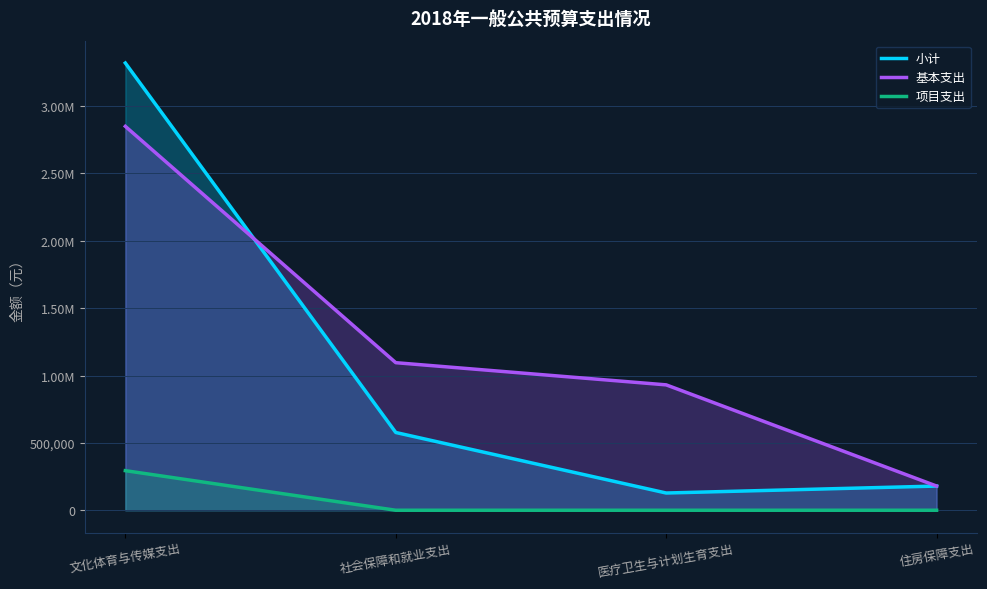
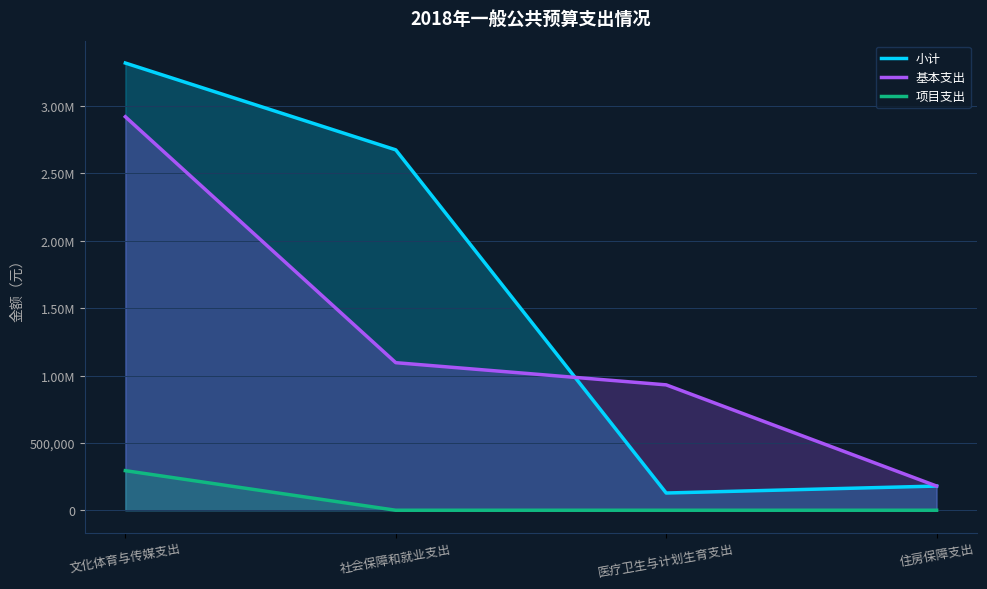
  {
    "小计": {
      "文化体育与传媒支出": "3,320,000",
-     "社会保障和就业支出": "580,000",
+     "社会保障和就业支出": "2,680,000",
      "医疗卫生与计划生育支出": "130,000"
    },
    "基本支出": {
-     "文化体育与传媒支出": "2,850,000",
+     "文化体育与传媒支出": "2,920,000",
      "社会保障和就业支出": "1,100,000",
      "医疗卫生与计划生育支出": "930,000"
    },
    "项目支出": {
      "文化体育与传媒支出": "290,000",
      "社会保障和就业支出": "0",
      "医疗卫生与计划生育支出": "0",
      "住房保障支出": "0"
    }
  }
